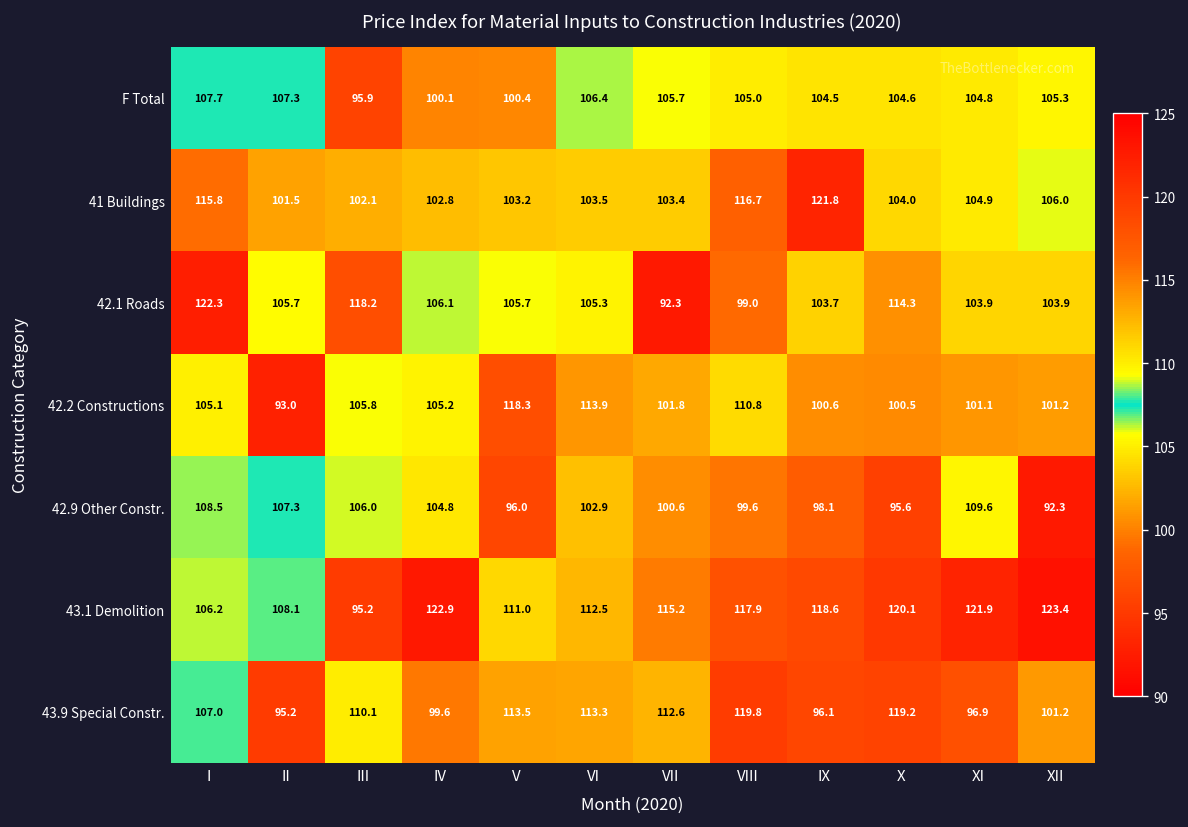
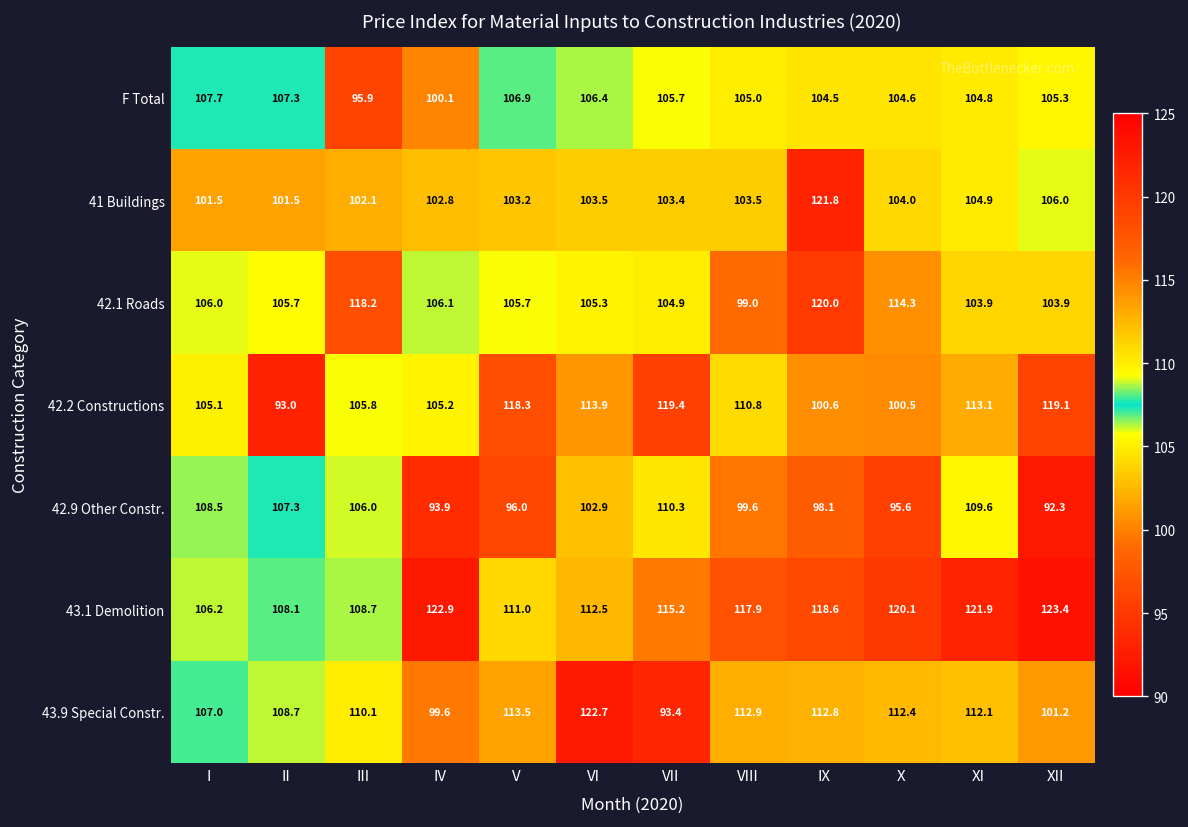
  {
    "F Total": {
      "I": 107.7,
      "II": 107.3,
      "III": 95.9,
      "IV": 100.1,
-     "V": 100.4,
+     "V": 106.9,
      "VI": 106.4,
      "VII": 105.7,
      "VIII": 105.0,
      "IX": 104.5,
      "X": 104.6,
      "XII": 105.3
    },
    "41 Buildings": {
-     "I": 115.8,
+     "I": 101.5,
      "II": 101.5,
      "III": 102.1,
      "IV": 102.8,
      "V": 103.2,
      "VI": 103.5,
      "VII": 103.4,
-     "VIII": 116.7,
+     "VIII": 103.5,
      "IX": 121.8,
      "X": 104.0,
      "XI": 104.9,
      "XII": 106.0
    },
    "42.1 Roads": {
-     "I": 122.3,
+     "I": 106.0,
      "II": 105.7,
      "III": 118.2,
      "IV": 106.1,
      "V": 105.7,
      "VI": 105.3,
-     "VII": 92.3,
+     "VII": 104.9,
      "VIII": 99.0,
-     "IX": 103.7,
+     "IX": 120.0,
      "X": 114.3,
      "XI": 103.9,
      "XII": 103.9
    },
    "42.2 Constructions": {
      "I": 105.1,
      "II": 93.0,
      "III": 105.8,
      "IV": 105.2,
      "V": 118.3,
      "VI": 113.9,
-     "VII": 101.8,
+     "VII": 119.4,
      "VIII": 110.8,
      "IX": 100.6,
      "X": 100.5,
-     "XI": 101.1,
-     "XII": 101.2
+     "XI": 113.1,
+     "XII": 119.1
    },
    "42.9 Other Constr.": {
      "I": 108.5,
      "II": 107.3,
      "III": 106.0,
-     "IV": 104.8,
+     "IV": 93.9,
      "V": 96.0,
      "VI": 102.9,
-     "VII": 100.6,
+     "VII": 110.3,
      "VIII": 99.6,
      "IX": 98.1,
      "X": 95.6,
      "XI": 109.6,
      "XII": 92.3
    },
    "43.1 Demolition": {
      "I": 106.2,
      "II": 108.1,
-     "III": 95.2,
+     "III": 108.7,
      "IV": 122.9,
      "V": 111.0,
      "VI": 112.5,
      "VII": 115.2,
      "VIII": 117.9,
      "IX": 118.6,
      "X": 120.1,
      "XI": 121.9,
      "XII": 123.4
    },
    "43.9 Special Constr.": {
      "I": 107.0,
-     "II": 95.2,
+     "II": 108.7,
      "III": 110.1,
      "IV": 99.6,
      "V": 113.5,
-     "VI": 113.3,
-     "VII": 112.6,
-     "VIII": 119.8,
-     "IX": 96.1,
-     "X": 119.2,
-     "XI": 96.9,
+     "VI": 122.7,
+     "VII": 93.4,
+     "VIII": 112.9,
+     "IX": 112.8,
+     "X": 112.4,
+     "XI": 112.1,
      "XII": 101.2
    }
  }
